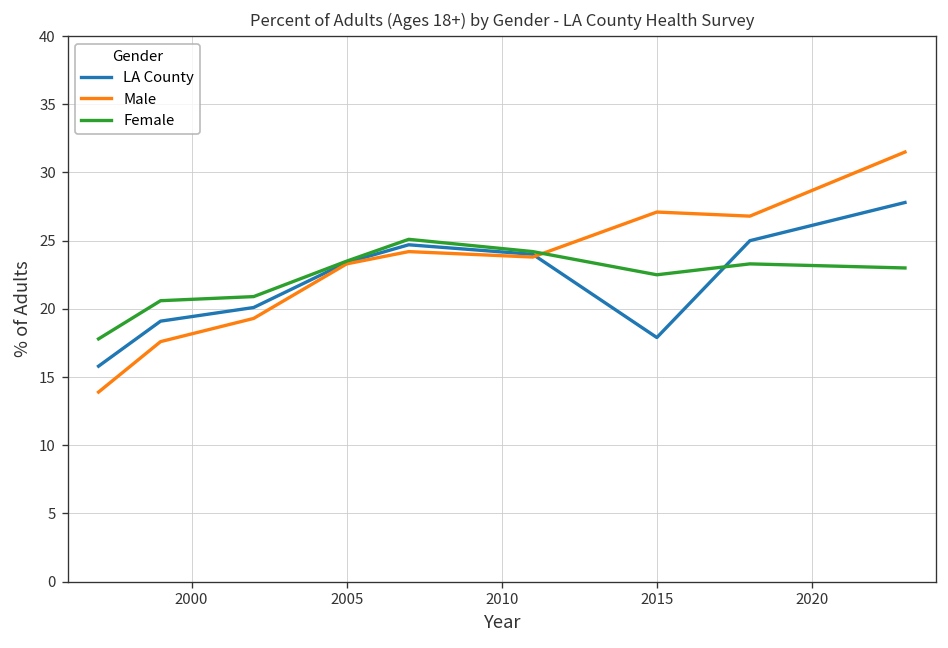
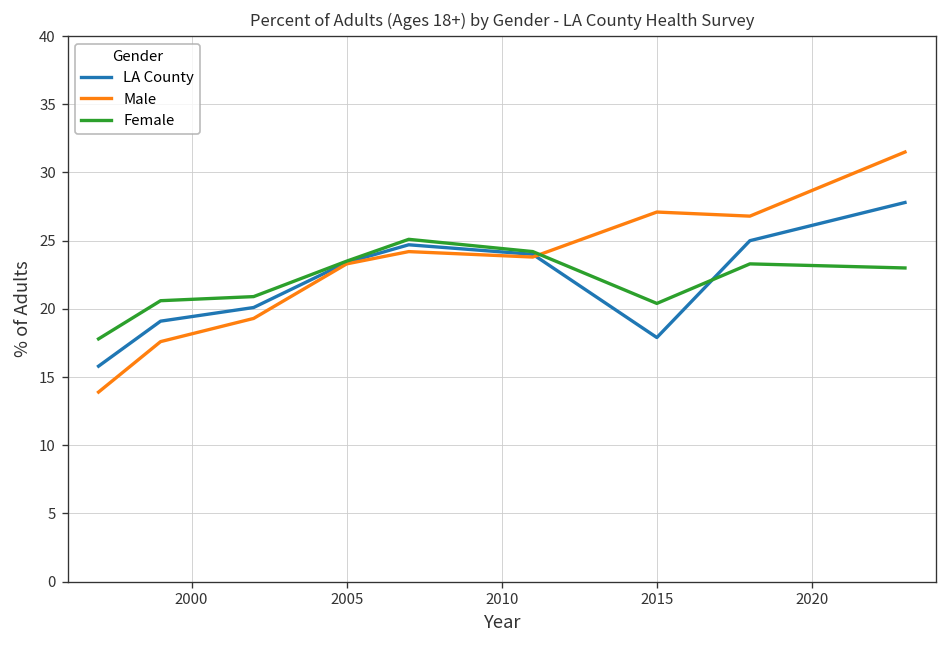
  {
    "LA County": {
      "2015": 17.9
    },
    "Male": {
      "2015": 27.1
    },
    "Female": {
-     "2015": 22.5
+     "2015": 20.4
    }
  }
